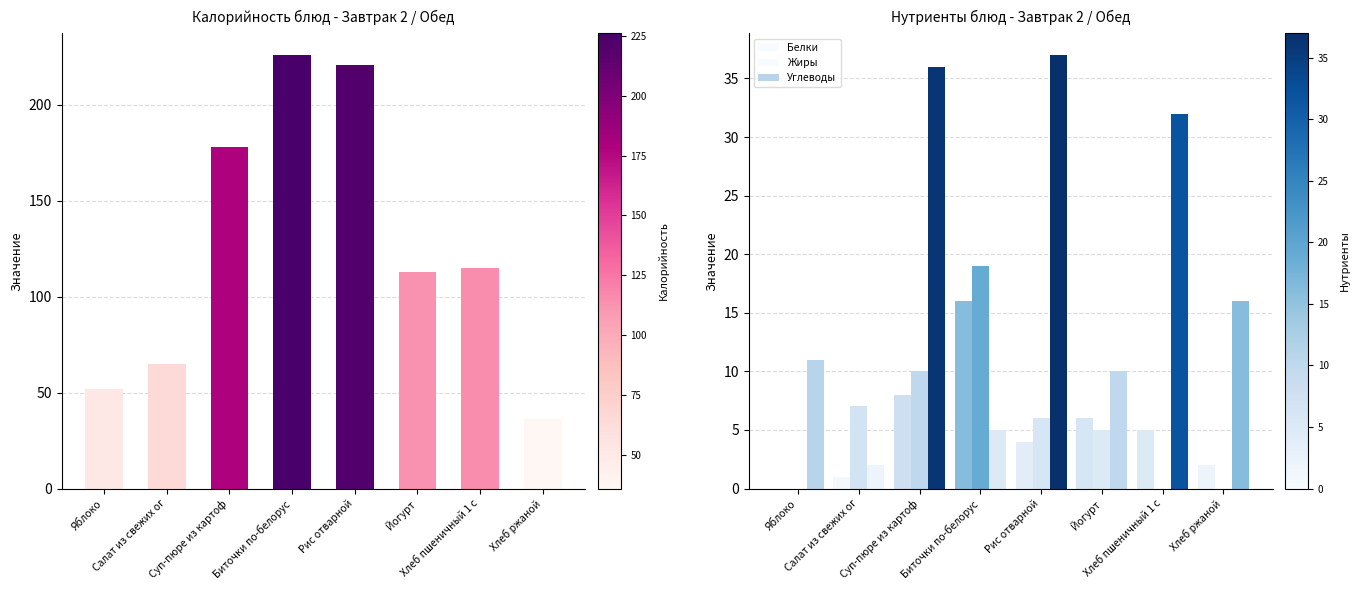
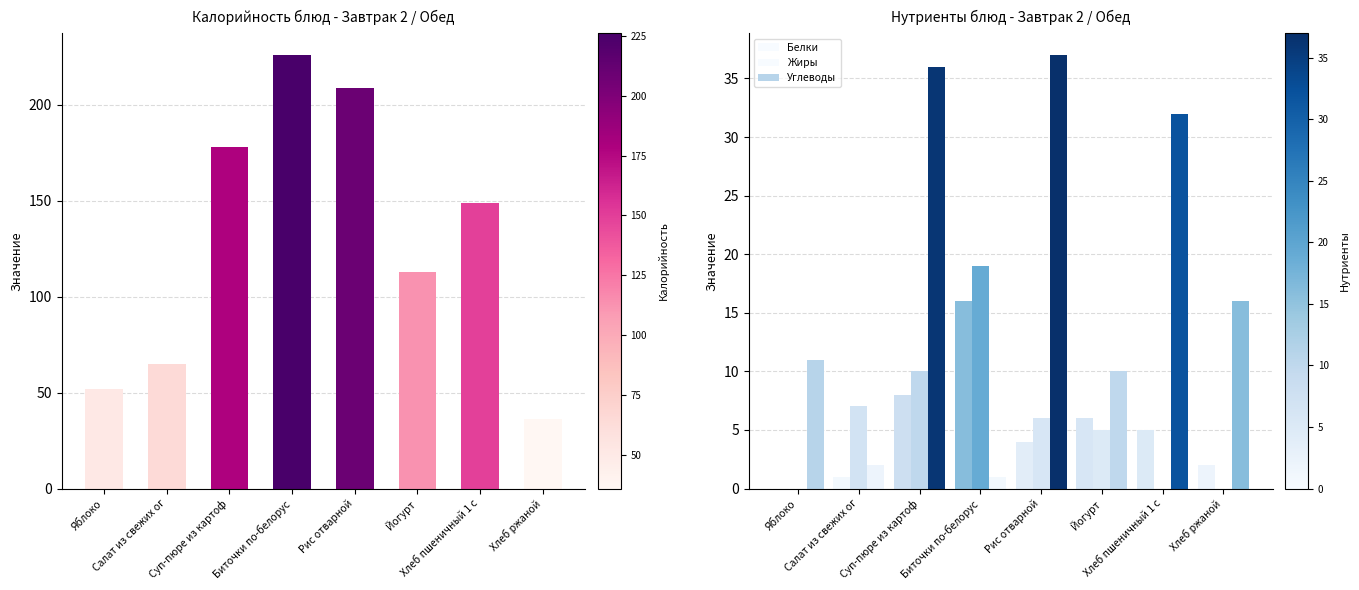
  {
    "Калорийность блюд - Завтрак 2 / Обед": {
      "Яблоко": 52,
      "Салат из свежих ог": 65,
      "Суп-пюре из картоф": 178,
      "Биточки по-белорус": 226,
-     "Рис отварной": 221,
+     "Рис отварной": 209,
      "Йогурт": 113,
-     "Хлеб пшеничный 1 с": 115,
+     "Хлеб пшеничный 1 с": 149,
      "Хлеб ржаной": 36
    },
    "Нутриенты блюд - Завтрак 2 / Обед": {
      "Углеводы": {
        "Яблоко": 11,
        "Салат из свежих ог": 2,
        "Суп-пюре из картоф": 36,
-       "Биточки по-белорус": 5,
+       "Биточки по-белорус": 1,
        "Рис отварной": 37,
        "Йогурт": 10,
        "Хлеб пшеничный 1 с": 32,
        "Хлеб ржаной": 16
      }
    }
  }
